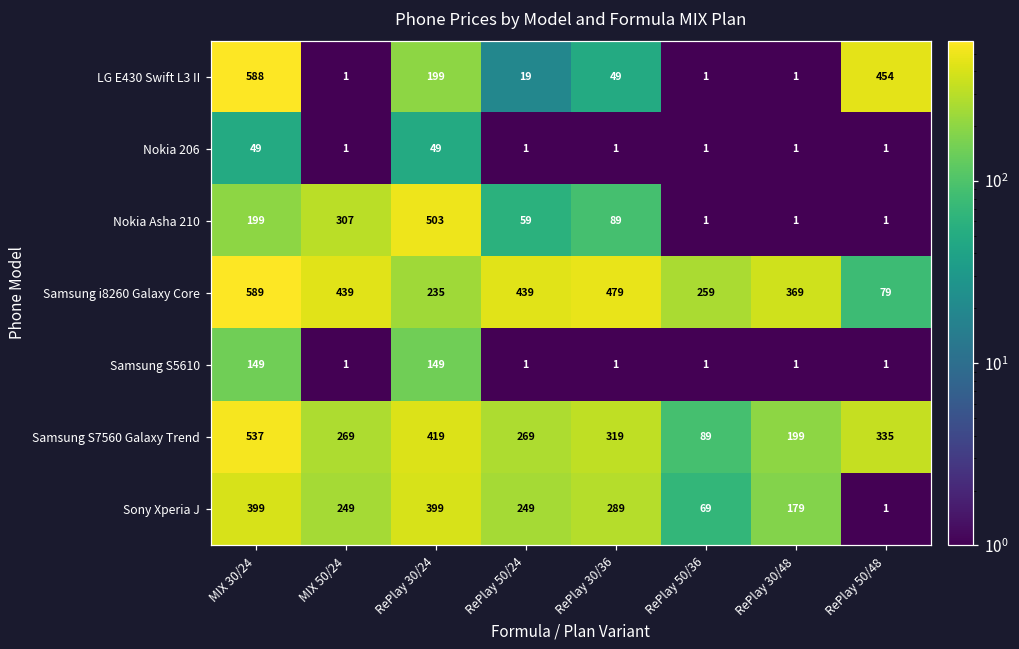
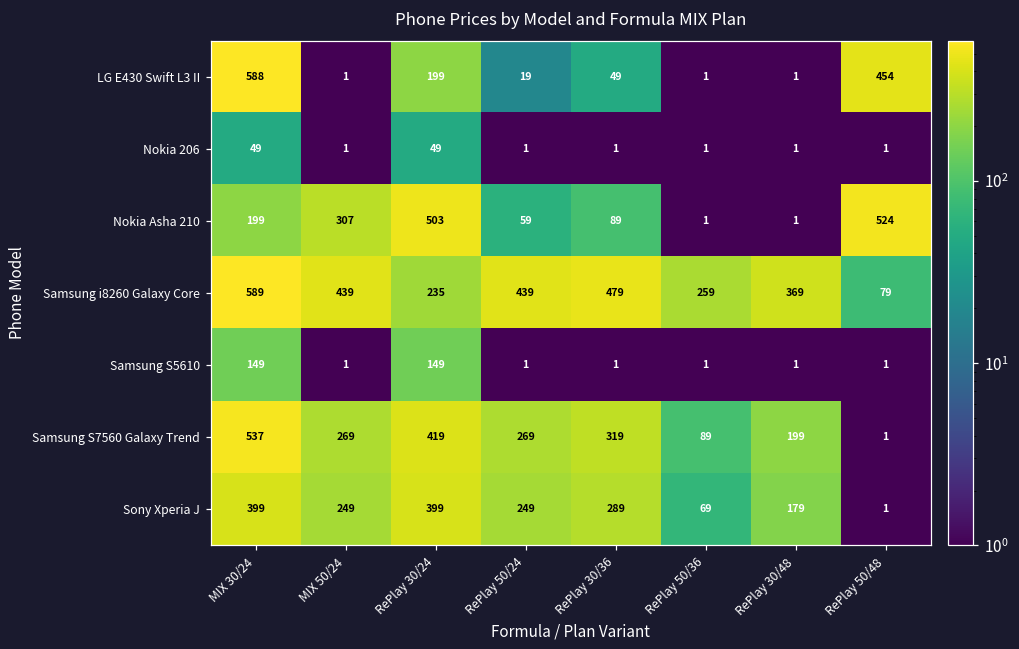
  {
    "LG E430 Swift L3 II": {
      "MIX 30/24": 588,
      "MIX 50/24": 1,
      "RePlay 30/24": 199,
      "RePlay 50/24": 19,
      "RePlay 30/36": 49,
      "RePlay 50/36": 1,
      "RePlay 30/48": 1,
      "RePlay 50/48": 454
    },
    "Nokia 206": {
      "MIX 30/24": 49,
      "MIX 50/24": 1,
      "RePlay 30/24": 49,
      "RePlay 50/24": 1,
      "RePlay 30/36": 1,
      "RePlay 50/36": 1,
      "RePlay 30/48": 1,
      "RePlay 50/48": 1
    },
    "Nokia Asha 210": {
      "MIX 30/24": 199,
      "MIX 50/24": 307,
      "RePlay 30/24": 503,
      "RePlay 50/24": 59,
      "RePlay 30/36": 89,
      "RePlay 50/36": 1,
      "RePlay 30/48": 1,
-     "RePlay 50/48": 1
+     "RePlay 50/48": 524
    },
    "Samsung i8260 Galaxy Core": {
      "MIX 30/24": 589,
      "MIX 50/24": 439,
      "RePlay 30/24": 235,
      "RePlay 50/24": 439,
      "RePlay 30/36": 479,
      "RePlay 50/36": 259,
      "RePlay 30/48": 369,
      "RePlay 50/48": 79
    },
    "Samsung S5610": {
      "MIX 30/24": 149,
      "MIX 50/24": 1,
      "RePlay 30/24": 149,
      "RePlay 50/24": 1,
      "RePlay 30/36": 1,
      "RePlay 50/36": 1,
      "RePlay 30/48": 1,
      "RePlay 50/48": 1
    },
    "Samsung S7560 Galaxy Trend": {
      "MIX 30/24": 537,
      "MIX 50/24": 269,
      "RePlay 30/24": 419,
      "RePlay 50/24": 269,
      "RePlay 30/36": 319,
      "RePlay 50/36": 89,
      "RePlay 30/48": 199,
-     "RePlay 50/48": 335
+     "RePlay 50/48": 1
    },
    "Sony Xperia J": {
      "MIX 30/24": 399,
      "MIX 50/24": 249,
      "RePlay 30/24": 399,
      "RePlay 50/24": 249,
      "RePlay 30/36": 289,
      "RePlay 50/36": 69,
      "RePlay 30/48": 179,
      "RePlay 50/48": 1
    }
  }
